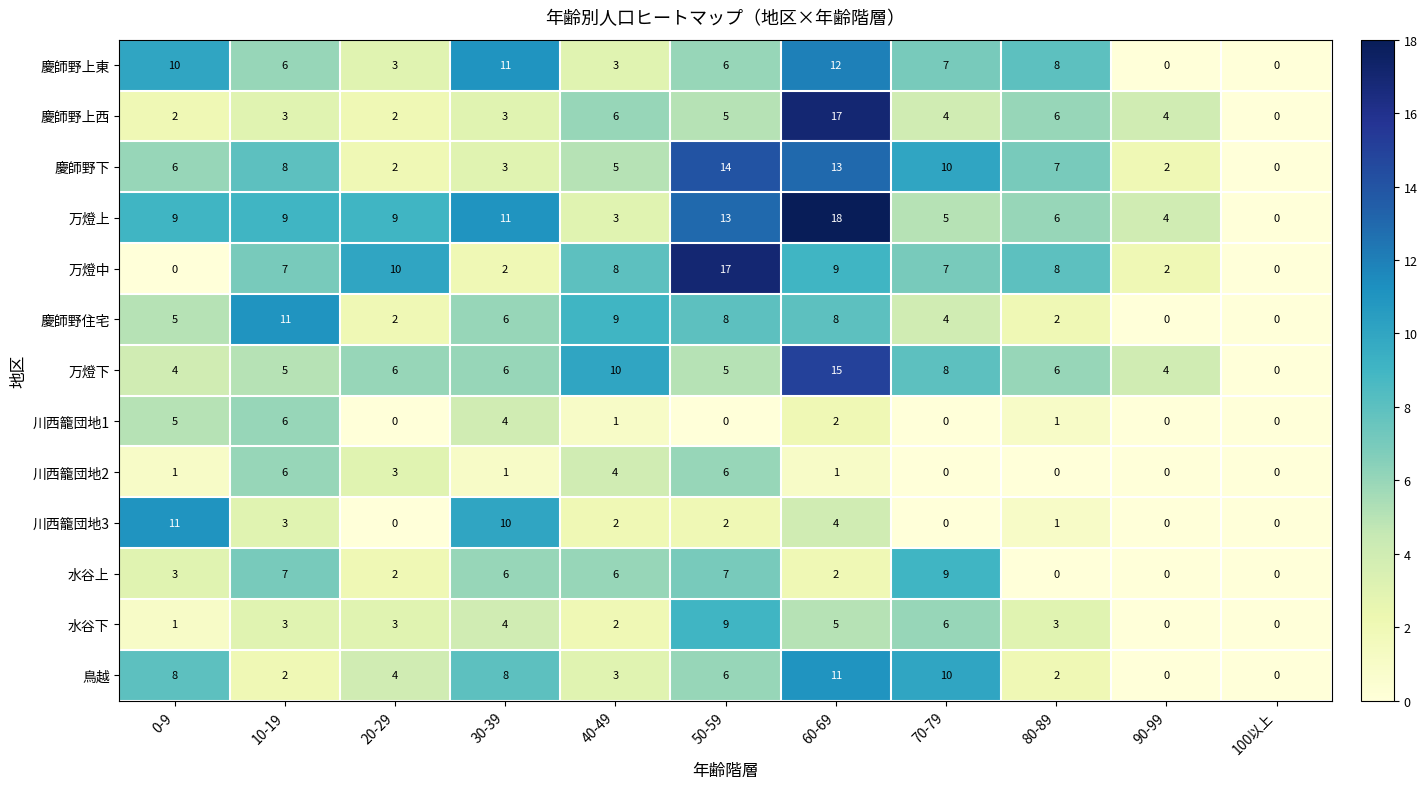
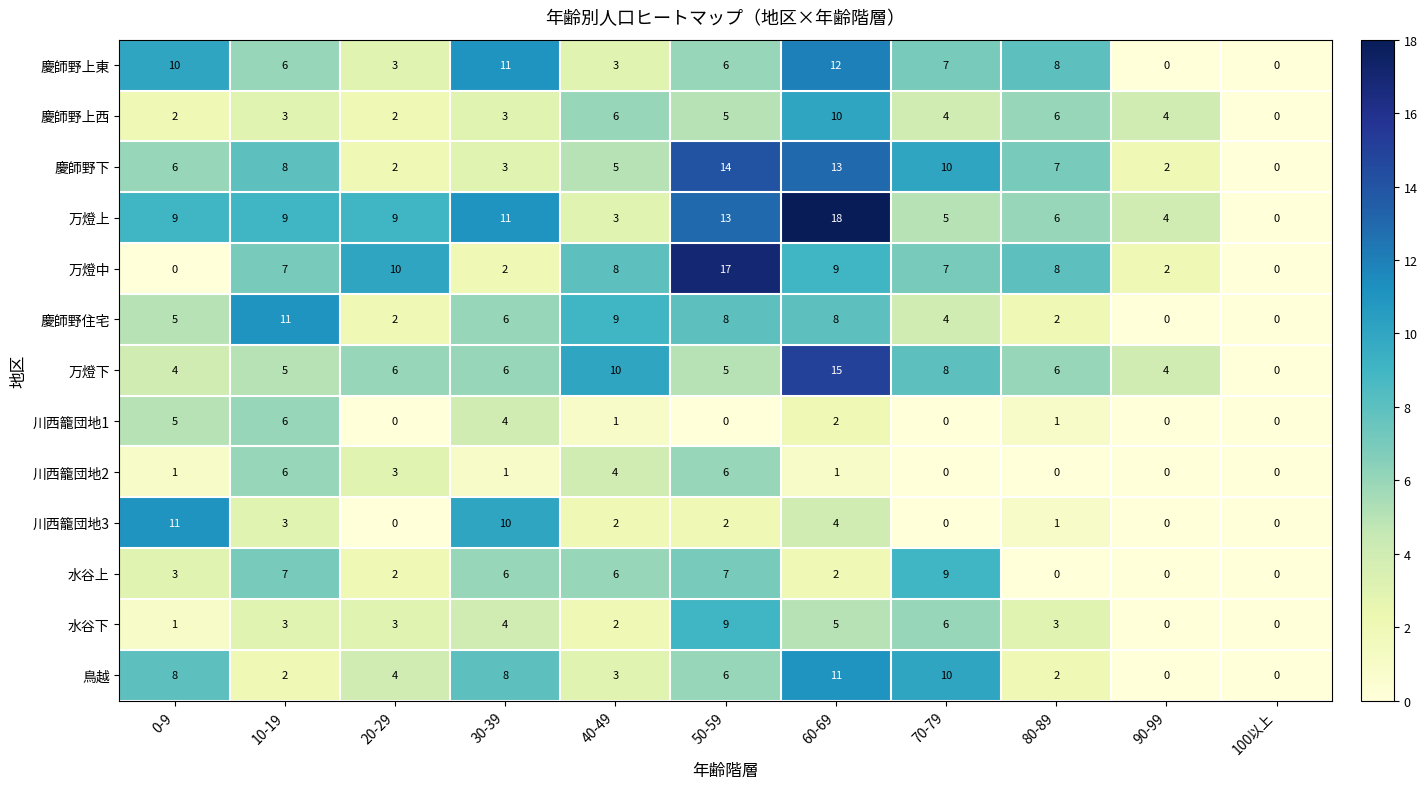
  {
    "慶師野上東": {
      "0-9": 10,
      "10-19": 6,
      "20-29": 3,
      "30-39": 11,
      "40-49": 3,
      "50-59": 6,
      "60-69": 12,
      "70-79": 7,
      "80-89": 8,
      "90-99": 0,
      "100以上": 0
    },
    "慶師野上西": {
      "0-9": 2,
      "10-19": 3,
      "20-29": 2,
      "30-39": 3,
      "40-49": 6,
      "50-59": 5,
-     "60-69": 17,
+     "60-69": 10,
      "70-79": 4,
      "80-89": 6,
      "90-99": 4,
      "100以上": 0
    },
    "慶師野下": {
      "0-9": 6,
      "10-19": 8,
      "20-29": 2,
      "30-39": 3,
      "40-49": 5,
      "50-59": 14,
      "60-69": 13,
      "70-79": 10,
      "80-89": 7,
      "90-99": 2,
      "100以上": 0
    },
    "万燈上": {
      "0-9": 9,
      "10-19": 9,
      "20-29": 9,
      "30-39": 11,
      "40-49": 3,
      "50-59": 13,
      "60-69": 18,
      "70-79": 5,
      "80-89": 6,
      "90-99": 4,
      "100以上": 0
    },
    "万燈中": {
      "0-9": 0,
      "10-19": 7,
      "20-29": 10,
      "30-39": 2,
      "40-49": 8,
      "50-59": 17,
      "60-69": 9,
      "70-79": 7,
      "80-89": 8,
      "90-99": 2,
      "100以上": 0
    },
    "慶師野住宅": {
      "0-9": 5,
      "10-19": 11,
      "20-29": 2,
      "30-39": 6,
      "40-49": 9,
      "50-59": 8,
      "60-69": 8,
      "70-79": 4,
      "80-89": 2,
      "90-99": 0,
      "100以上": 0
    },
    "万燈下": {
      "0-9": 4,
      "10-19": 5,
      "20-29": 6,
      "30-39": 6,
      "40-49": 10,
      "50-59": 5,
      "60-69": 15,
      "70-79": 8,
      "80-89": 6,
      "90-99": 4,
      "100以上": 0
    },
    "川西籠団地1": {
      "0-9": 5,
      "10-19": 6,
      "20-29": 0,
      "30-39": 4,
      "40-49": 1,
      "50-59": 0,
      "60-69": 2,
      "70-79": 0,
      "80-89": 1,
      "90-99": 0,
      "100以上": 0
    },
    "川西籠団地2": {
      "0-9": 1,
      "10-19": 6,
      "20-29": 3,
      "30-39": 1,
      "40-49": 4,
      "50-59": 6,
      "60-69": 1,
      "70-79": 0,
      "80-89": 0,
      "90-99": 0,
      "100以上": 0
    },
    "川西籠団地3": {
      "0-9": 11,
      "10-19": 3,
      "20-29": 0,
      "30-39": 10,
      "40-49": 2,
      "50-59": 2,
      "60-69": 4,
      "70-79": 0,
      "80-89": 1,
      "90-99": 0,
      "100以上": 0
    },
    "水谷上": {
      "0-9": 3,
      "10-19": 7,
      "20-29": 2,
      "30-39": 6,
      "40-49": 6,
      "50-59": 7,
      "60-69": 2,
      "70-79": 9,
      "80-89": 0,
      "90-99": 0,
      "100以上": 0
    },
    "水谷下": {
      "0-9": 1,
      "10-19": 3,
      "20-29": 3,
      "30-39": 4,
      "40-49": 2,
      "50-59": 9,
      "60-69": 5,
      "70-79": 6,
      "80-89": 3,
      "90-99": 0,
      "100以上": 0
    },
    "鳥越": {
      "0-9": 8,
      "10-19": 2,
      "20-29": 4,
      "30-39": 8,
      "40-49": 3,
      "50-59": 6,
      "60-69": 11,
      "70-79": 10,
      "80-89": 2,
      "90-99": 0,
      "100以上": 0
    }
  }
